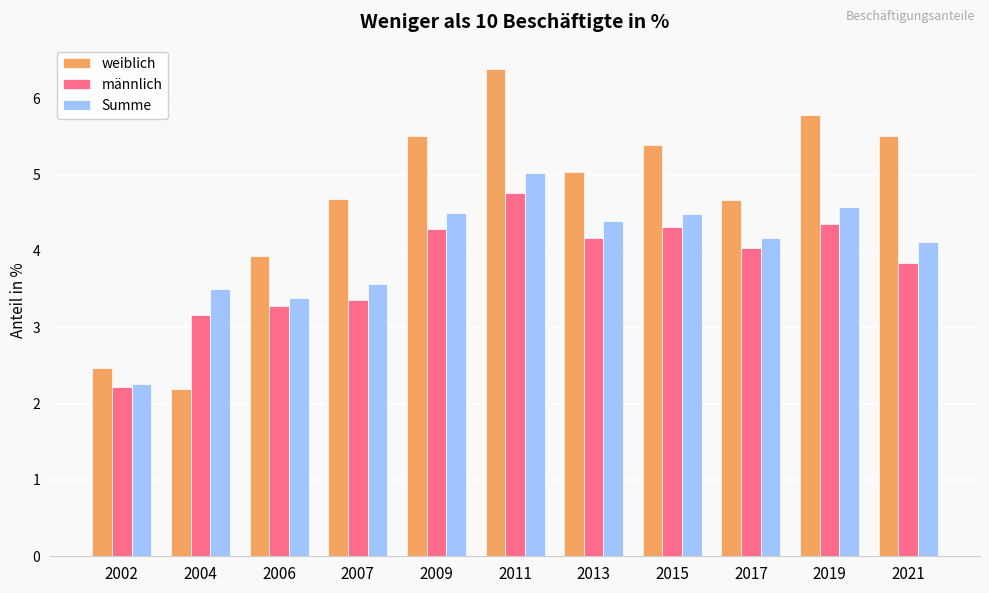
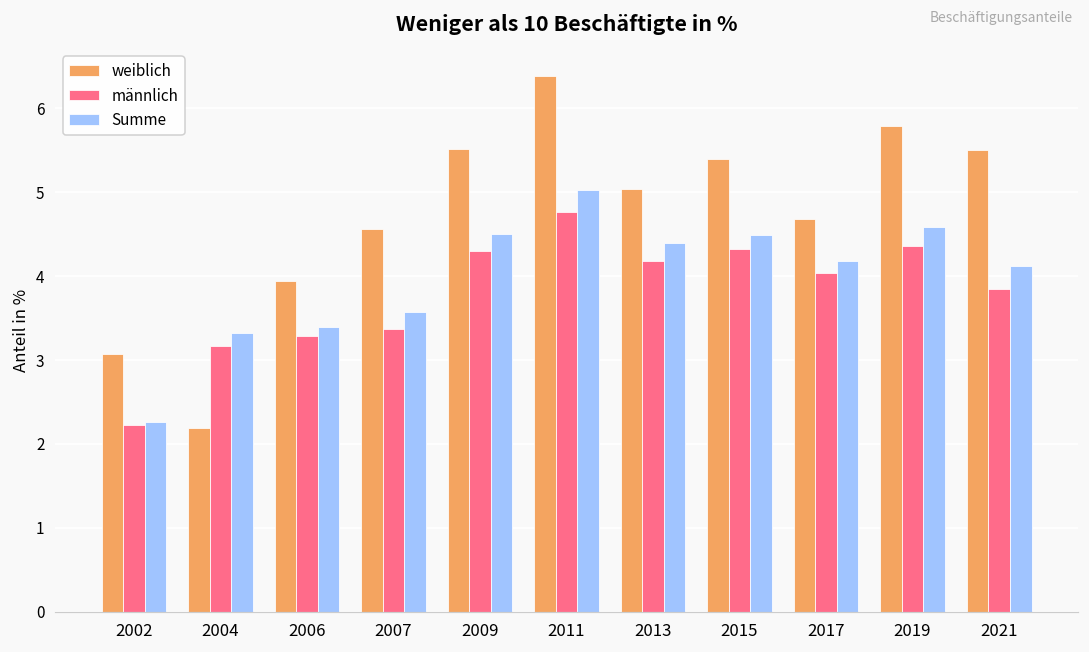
  {
    "weiblich": {
-     "2002": 2.5,
+     "2002": 3.1,
      "2004": 2.2,
      "2006": 3.9,
-     "2007": 4.7,
+     "2007": 4.6,
      "2009": 5.5,
      "2011": 6.4,
      "2013": 5.0,
      "2015": 5.4,
      "2017": 4.7,
      "2019": 5.8,
      "2021": 5.5
    },
    "männlich": {
      "2002": 2.2,
      "2004": 3.2,
      "2006": 3.3,
      "2007": 3.4,
      "2009": 4.3,
      "2011": 4.8,
      "2013": 4.2,
      "2015": 4.3,
      "2017": 4.0,
      "2019": 4.4,
      "2021": 3.8
    },
    "Summe": {
      "2002": 2.3,
-     "2004": 3.5,
+     "2004": 3.3,
      "2006": 3.4,
      "2007": 3.6,
      "2009": 4.5,
      "2011": 5.0,
      "2013": 4.4,
      "2015": 4.5,
      "2017": 4.2,
      "2019": 4.6,
      "2021": 4.1
    }
  }
